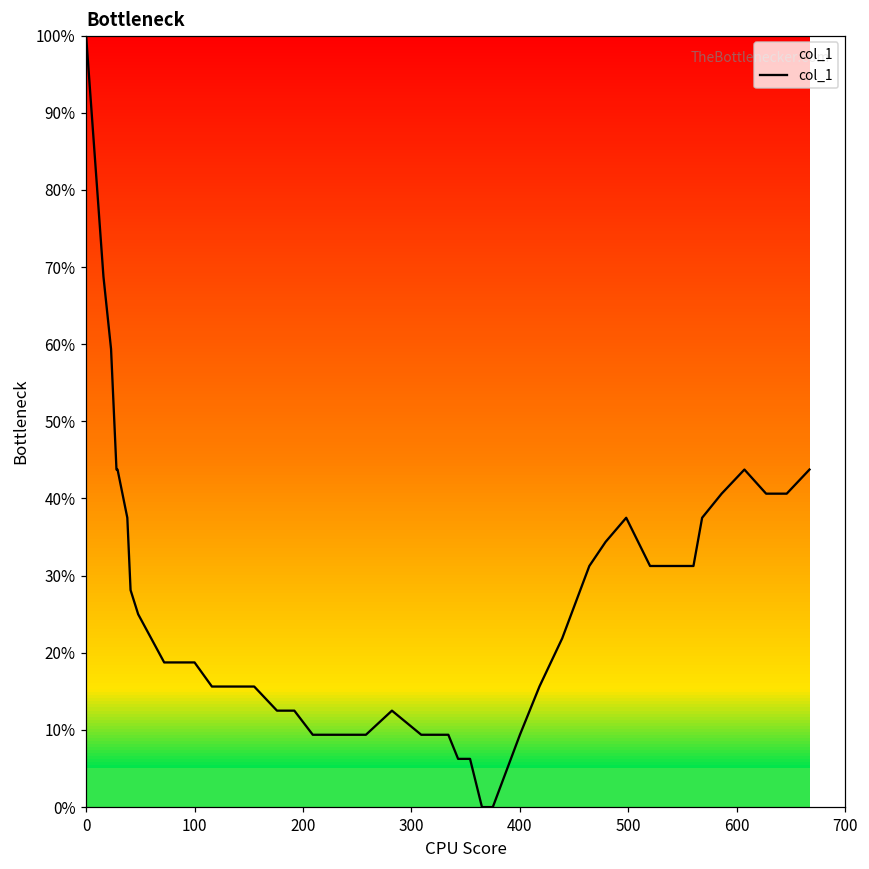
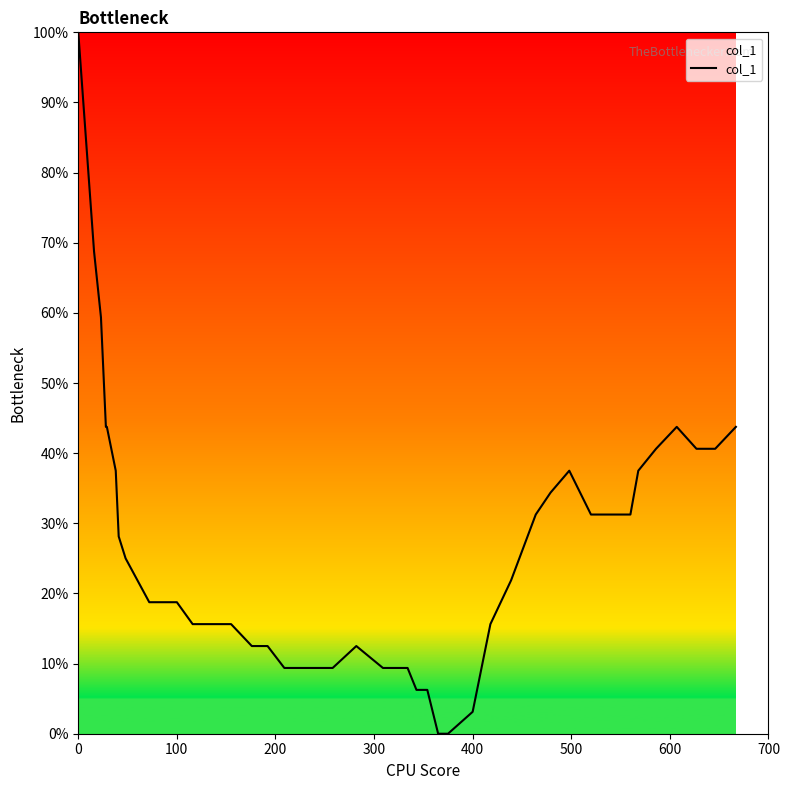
  {
    "0": "100%",
    "100": "19%",
-   "400": "9%"
+   "400": "3%"
  }
